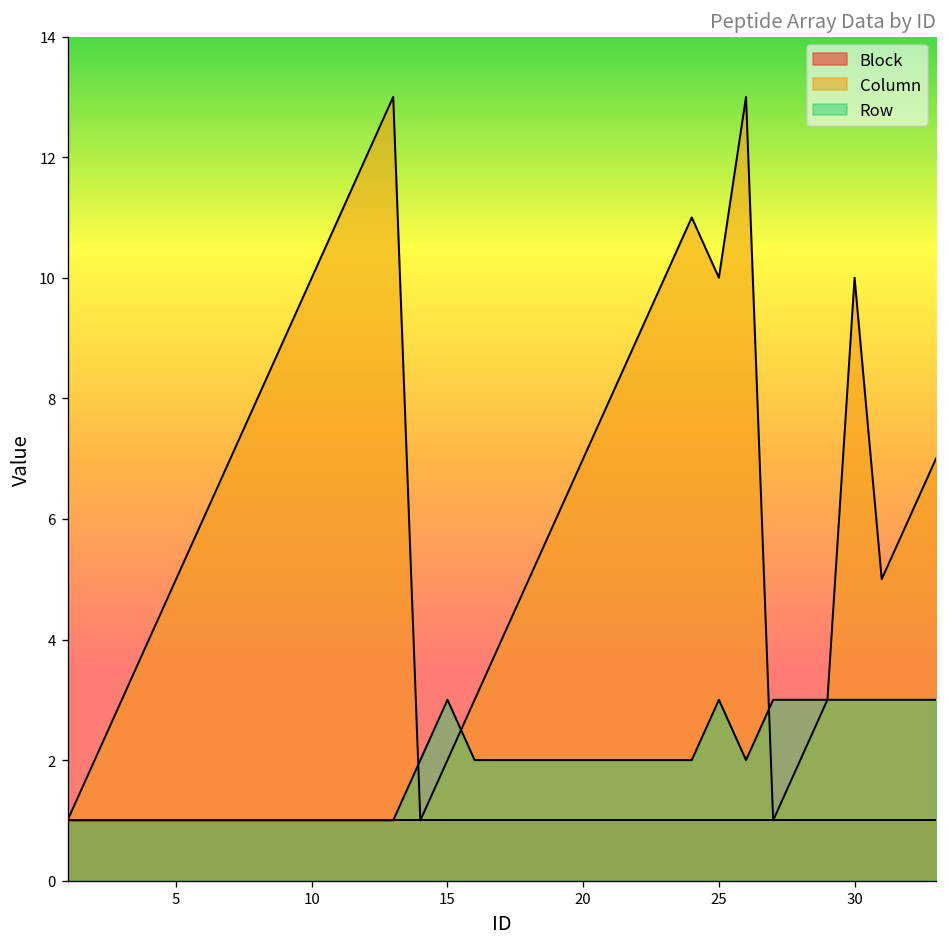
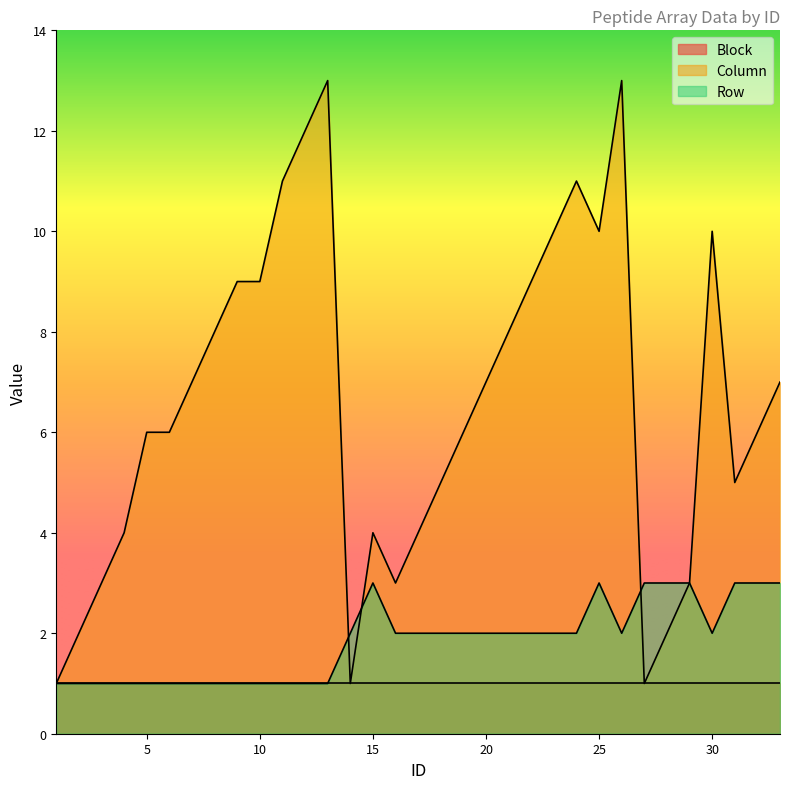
  {
    "Block": {
      "15": 1,
      "20": 1,
      "25": 1,
      "30": 1
    },
    "Column": {
-     "5": 5,
-     "10": 10,
-     "15": 2,
+     "5": 6,
+     "10": 9,
+     "15": 4,
      "20": 7,
      "25": 10,
      "30": 10
    },
    "Row": {
      "15": 3,
      "20": 2,
      "25": 3,
-     "30": 3
+     "30": 2
    }
  }
